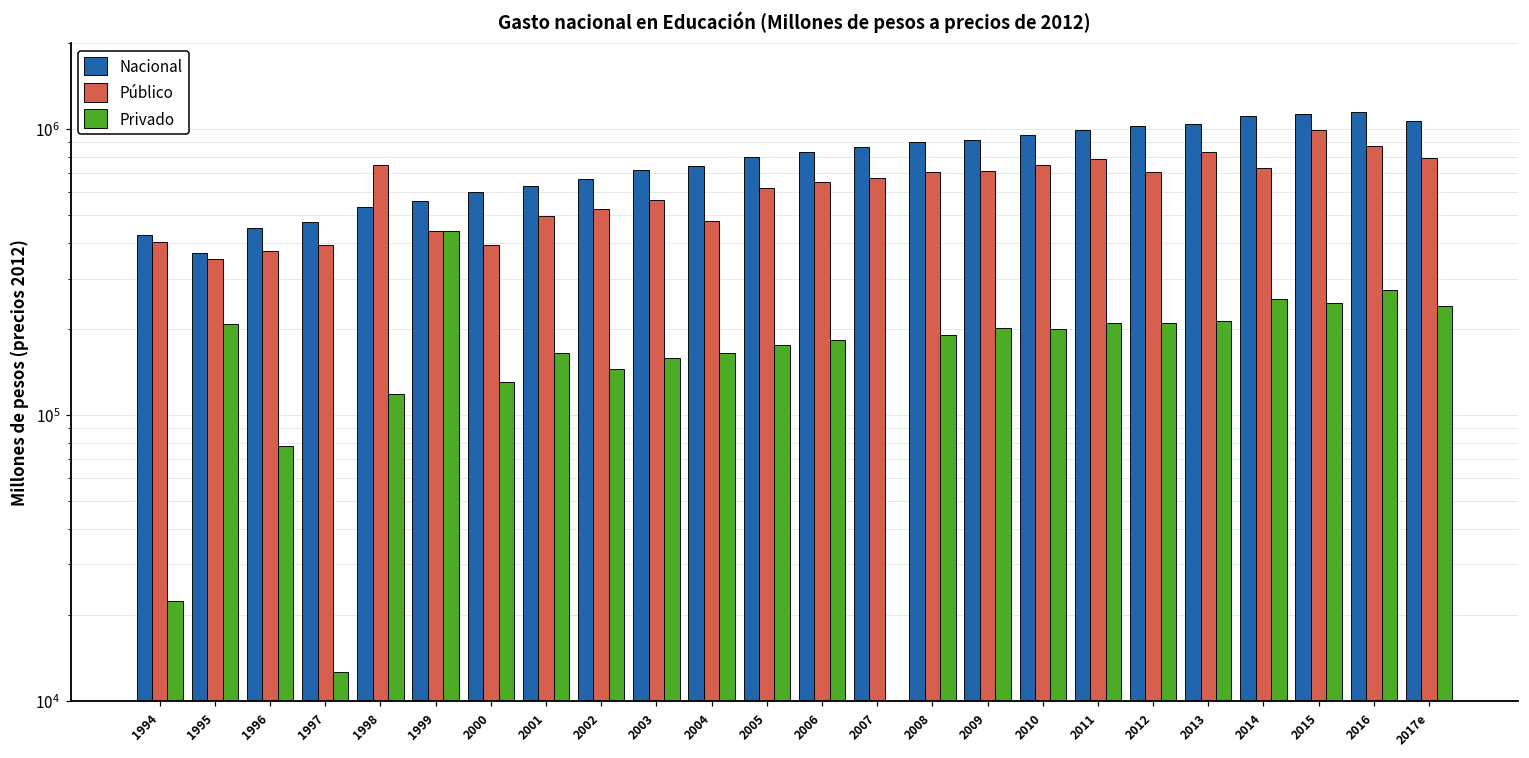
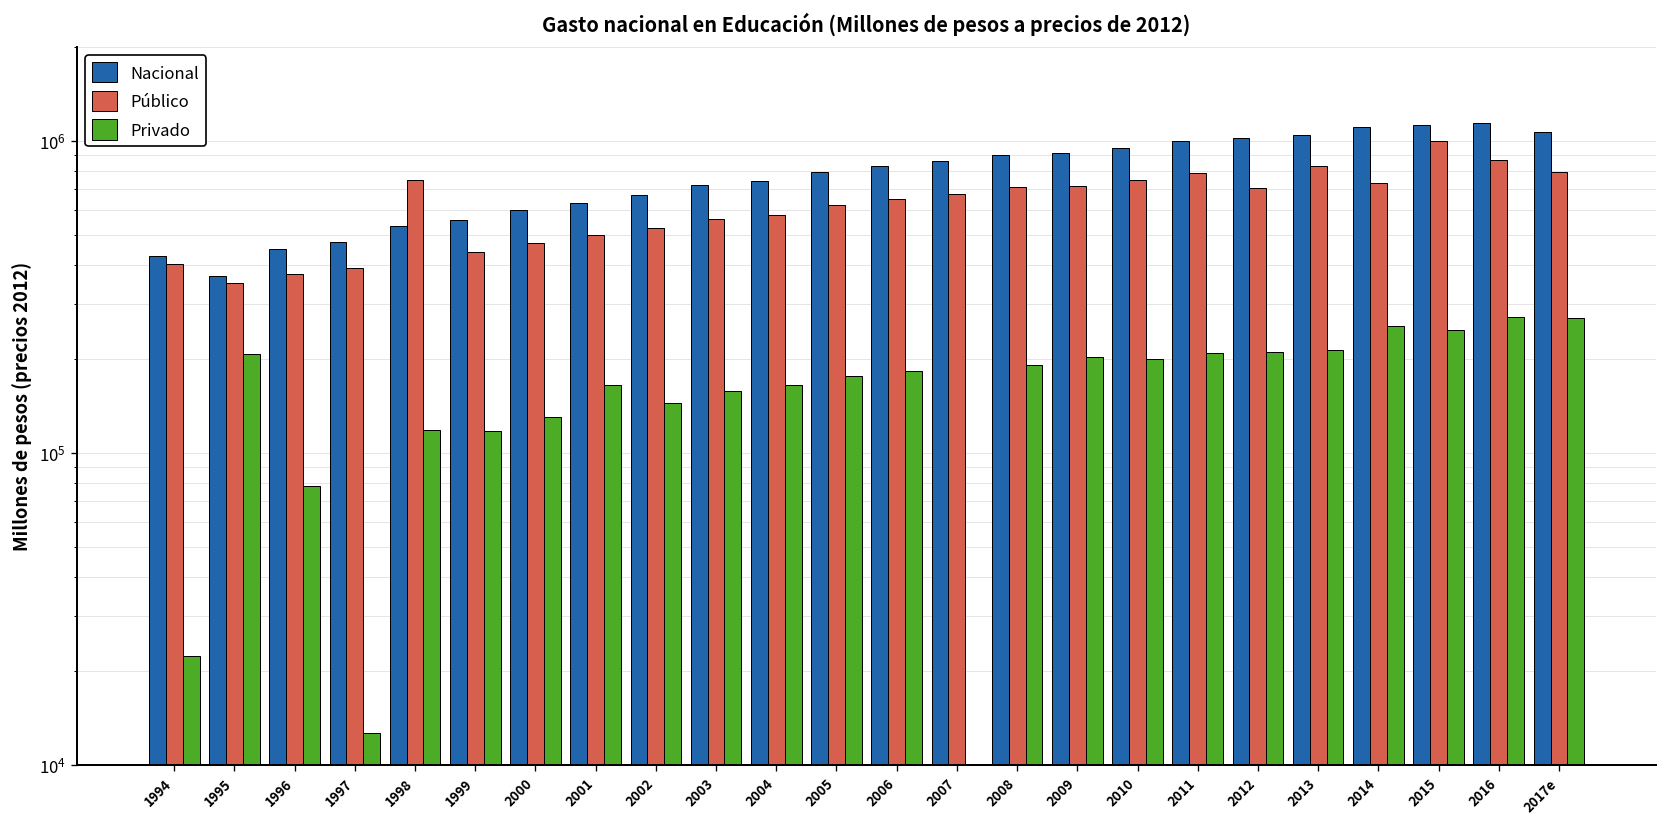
  {
    "Nacional": {
      "1994": 430000,
      "1995": 370000,
      "1996": 450000,
      "1997": 470000,
      "1998": 540000,
      "1999": 560000,
      "2000": 600000,
      "2001": 630000,
      "2002": 670000,
      "2003": 720000,
      "2004": 740000,
      "2005": 800000,
      "2006": 830000,
      "2007": 860000,
      "2008": 900000,
      "2009": 920000,
      "2010": 950000,
      "2011": 1000000,
      "2012": 1030000,
      "2013": 1040000,
      "2014": 1110000,
      "2015": 1130000,
      "2016": 1100000,
      "2017e": 1070000
    },
    "Público": {
      "1994": 400000,
      "1995": 350000,
      "1996": 370000,
      "1997": 390000,
      "1998": 750000,
      "1999": 440000,
-     "2000": 390000,
+     "2000": 470000,
      "2001": 500000,
      "2002": 520000,
      "2003": 560000,
-     "2004": 480000,
+     "2004": 580000,
      "2005": 620000,
      "2006": 650000,
      "2007": 670000,
      "2008": 710000,
      "2009": 710000,
      "2010": 750000,
      "2011": 790000,
      "2012": 710000,
      "2013": 830000,
      "2014": 730000,
      "2015": 1000000,
      "2016": 870000,
      "2017e": 790000
    },
    "Privado": {
      "1994": 22000,
      "1995": 210000,
      "1996": 78000,
      "1997": 13000,
      "1998": 120000,
-     "1999": 440000,
+     "1999": 120000,
      "2000": 130000,
      "2001": 160000,
      "2002": 140000,
      "2003": 160000,
      "2004": 160000,
      "2005": 180000,
      "2006": 180000,
      "2008": 190000,
      "2009": 200000,
      "2010": 200000,
      "2011": 210000,
      "2012": 210000,
      "2013": 210000,
      "2014": 260000,
      "2015": 250000,
      "2016": 270000,
-     "2017e": 240000
+     "2017e": 270000
    }
  }
